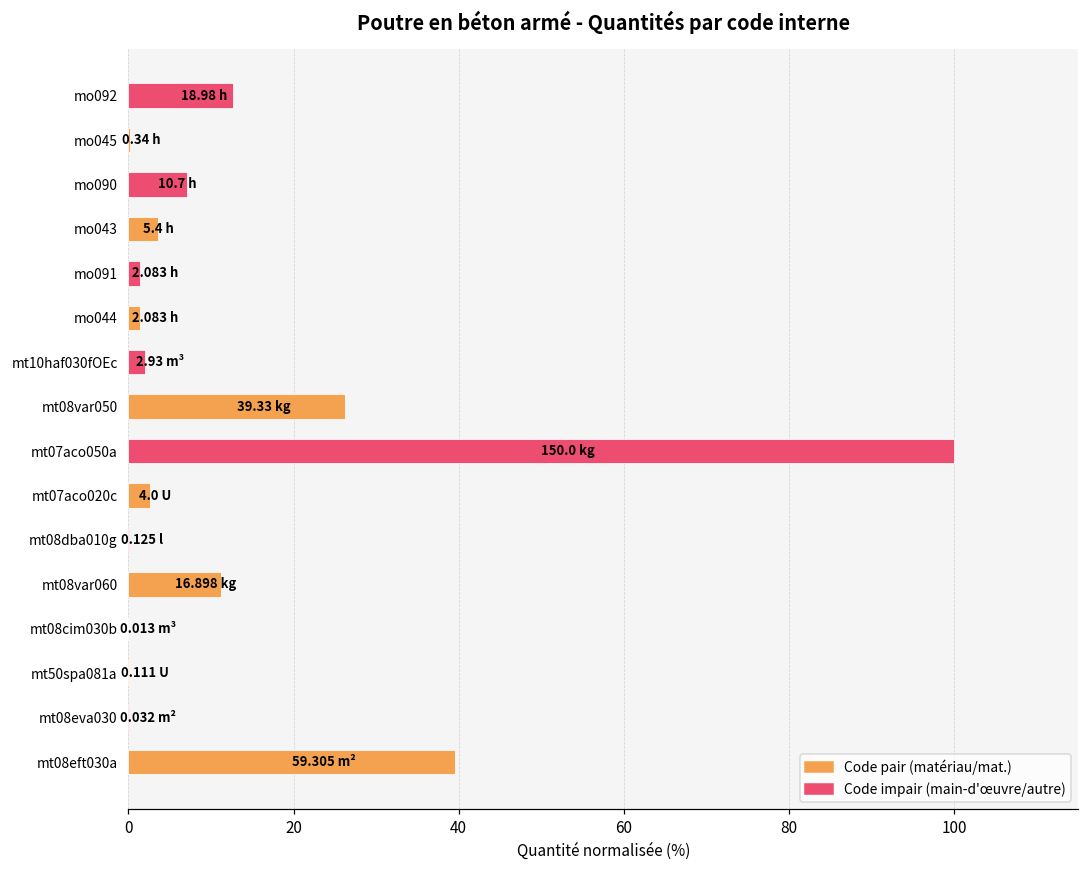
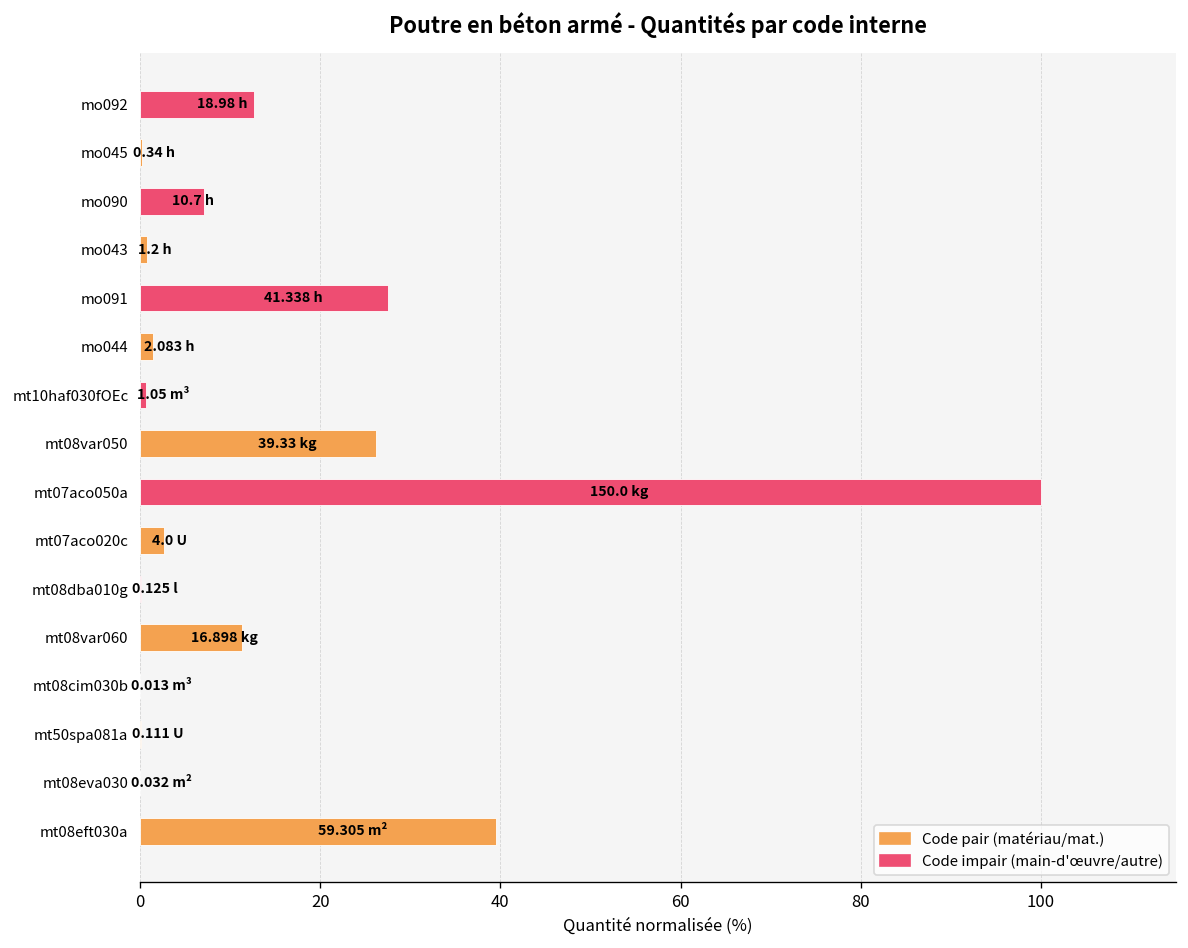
  {
-   "mo043": 5.4,
-   "mo091": 2.083,
-   "mt10haf030fOEc": 2.93
+   "mo043": 1.2,
+   "mo091": 41.338,
+   "mt10haf030fOEc": 1.05
  }
